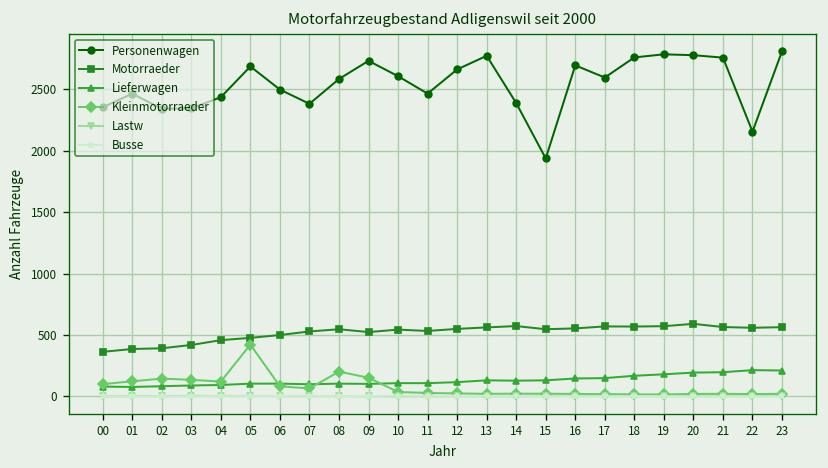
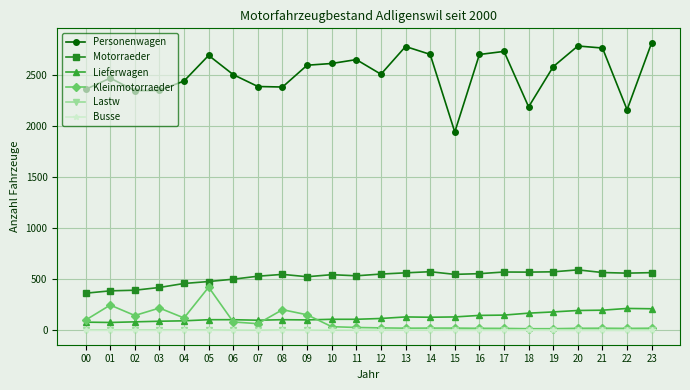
  {
    "Personenwagen": {
      "04": 2440,
      "05": 2690,
      "06": 2500,
      "07": 2380,
-     "08": 2590,
-     "09": 2730,
+     "08": 2380,
+     "09": 2590,
      "10": 2610,
-     "11": 2470,
-     "12": 2660,
+     "11": 2650,
+     "12": 2500,
      "13": 2770,
-     "14": 2390,
+     "14": 2700,
      "15": 1940,
      "16": 2700,
-     "17": 2600,
-     "18": 2760,
-     "19": 2790,
+     "17": 2730,
+     "18": 2180,
+     "19": 2580,
      "20": 2780,
      "21": 2760,
      "22": 2160,
      "23": 2810
    },
    "Kleinmotorraeder": {
-     "01": 120,
+     "01": 250,
      "02": 150,
-     "03": 140,
+     "03": 220,
      "04": 120,
      "05": 420,
      "07": 70,
      "08": 200,
      "09": 150,
      "10": 40
    },
    "Busse": {
      "00": 0,
      "01": 0,
      "02": 0,
      "03": 0,
      "04": 0,
      "05": 0,
      "06": 0,
      "08": 0,
      "09": 0,
      "11": 0
    }
  }
